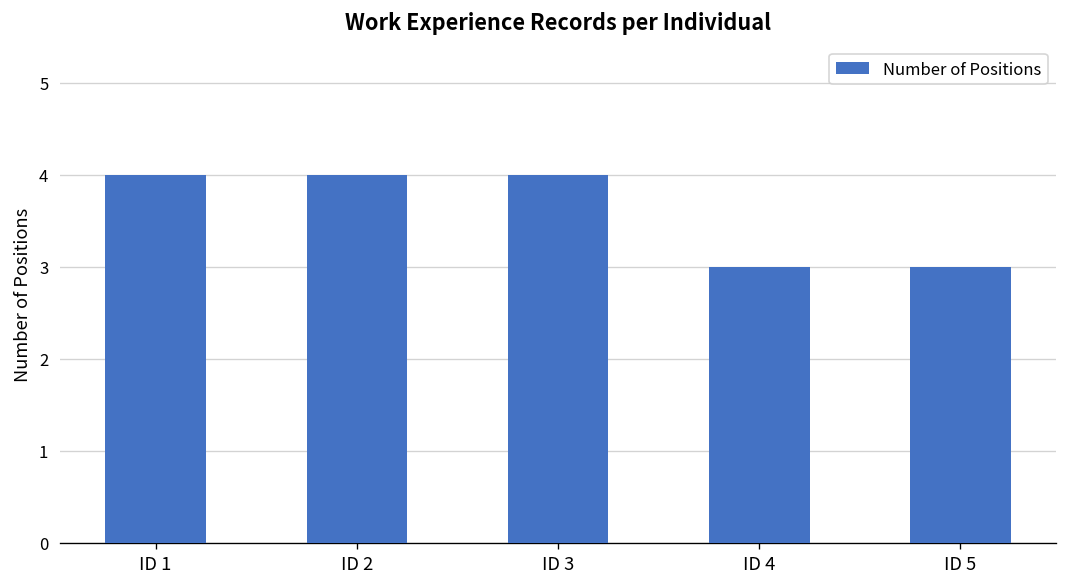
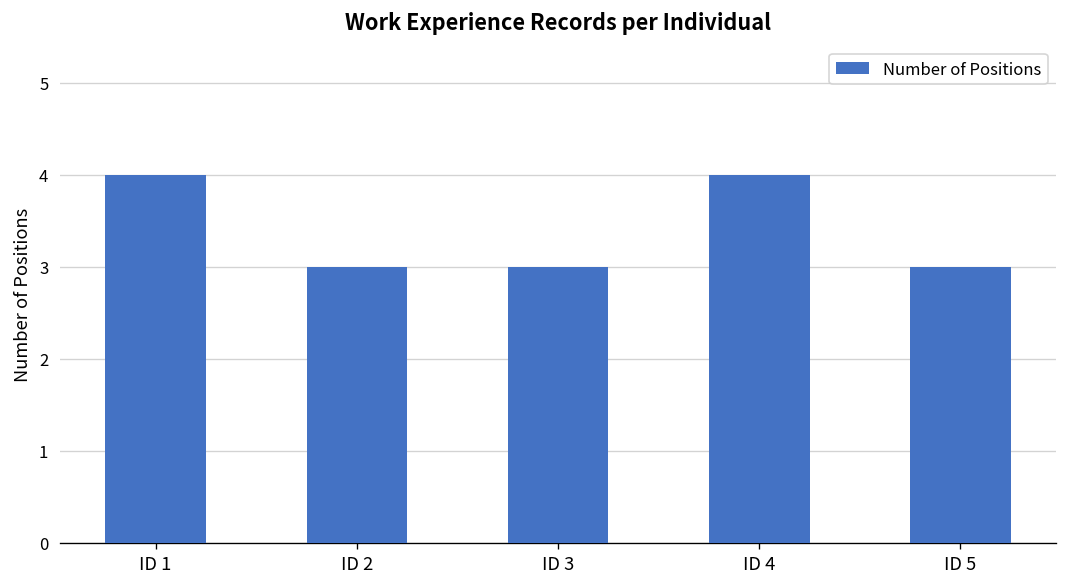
  {
    "ID 1": 4,
-   "ID 2": 4,
-   "ID 3": 4,
-   "ID 4": 3,
+   "ID 2": 3,
+   "ID 3": 3,
+   "ID 4": 4,
    "ID 5": 3
  }
